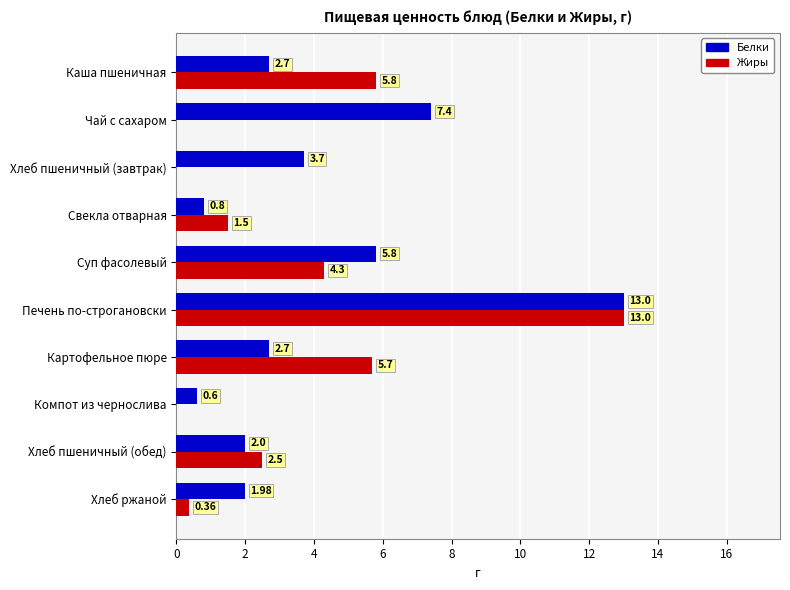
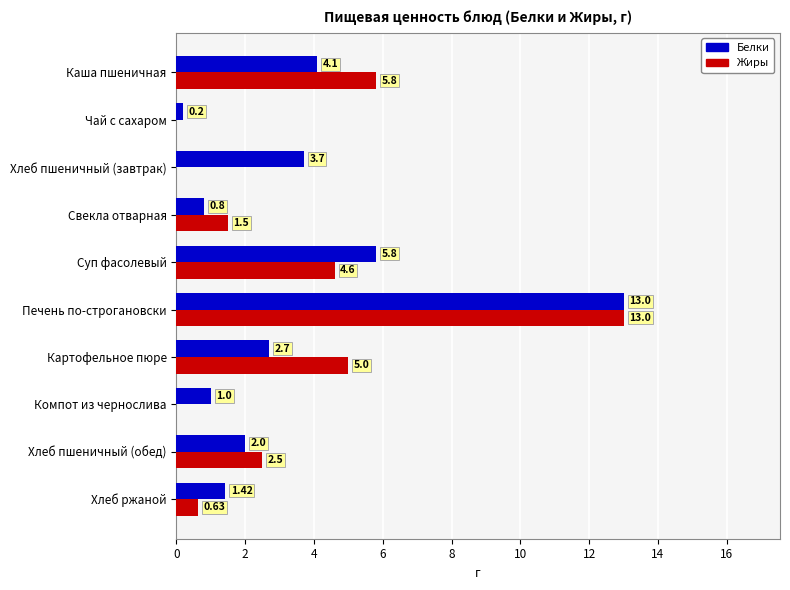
  {
    "Белки": {
-     "Каша пшеничная": 2.7,
-     "Чай с сахаром": 7.4,
-     "Компот из чернослива": 0.6,
-     "Хлеб ржаной": 1.98
+     "Каша пшеничная": 4.1,
+     "Чай с сахаром": 0.2,
+     "Компот из чернослива": 1.0,
+     "Хлеб ржаной": 1.42
    },
    "Жиры": {
-     "Суп фасолевый": 4.3,
-     "Картофельное пюре": 5.7,
-     "Хлеб ржаной": 0.36
+     "Суп фасолевый": 4.6,
+     "Картофельное пюре": 5.0,
+     "Хлеб ржаной": 0.63
    }
  }
